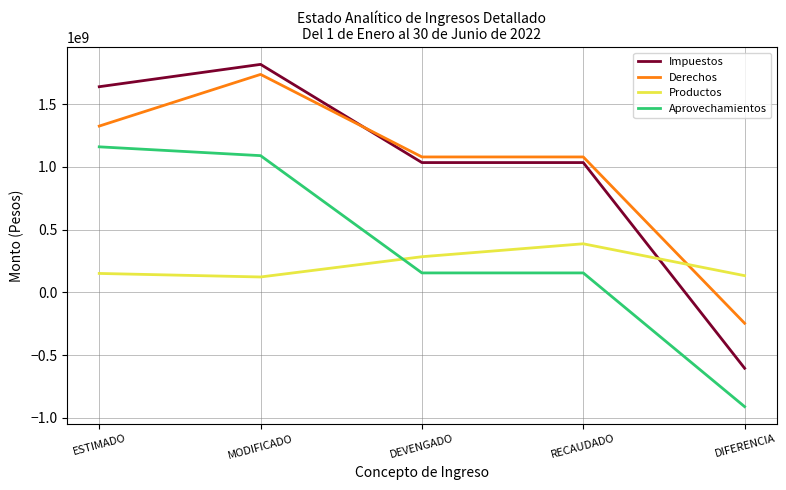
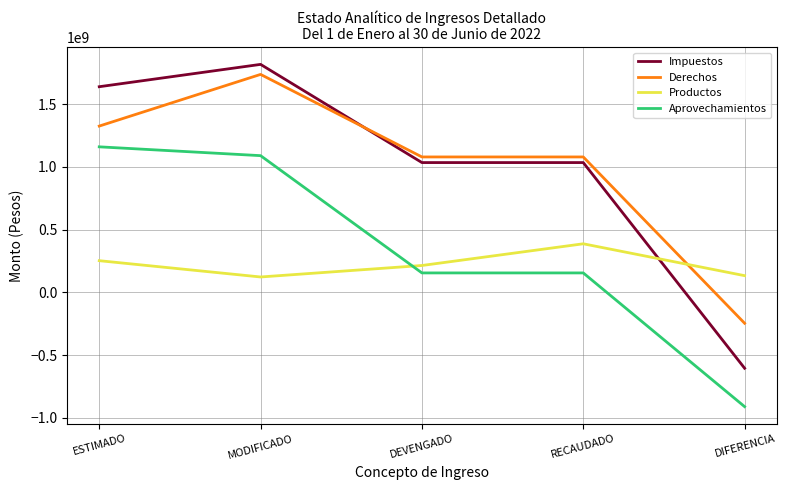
  {
    "Impuestos": {
      "ESTIMADO": 1640000000,
      "MODIFICADO": 1820000000,
      "DEVENGADO": 1030000000,
      "RECAUDADO": 1030000000,
      "DIFERENCIA": -600000000
    },
    "Derechos": {
      "ESTIMADO": 1320000000,
      "MODIFICADO": 1740000000,
      "DEVENGADO": 1080000000,
      "RECAUDADO": 1080000000,
      "DIFERENCIA": -250000000
    },
    "Productos": {
-     "ESTIMADO": 150000000,
+     "ESTIMADO": 250000000,
      "MODIFICADO": 120000000,
-     "DEVENGADO": 280000000,
+     "DEVENGADO": 210000000,
      "RECAUDADO": 390000000,
      "DIFERENCIA": 130000000
    },
    "Aprovechamientos": {
      "ESTIMADO": 1160000000,
      "MODIFICADO": 1090000000,
      "DEVENGADO": 160000000,
      "RECAUDADO": 160000000,
      "DIFERENCIA": -910000000
    }
  }
